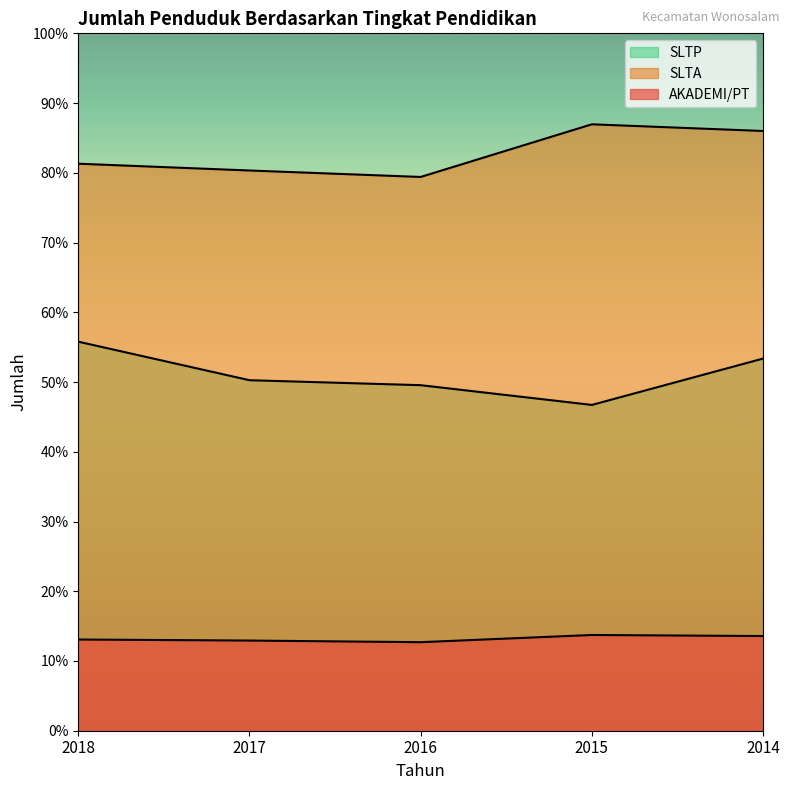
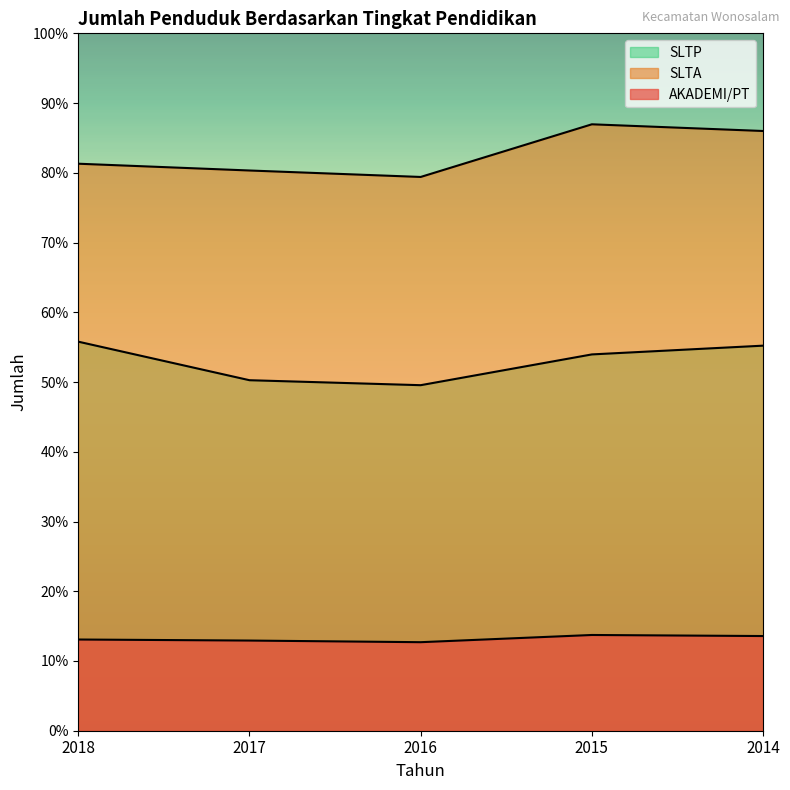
  {
    "SLTP": {
      "2018": "56%",
      "2017": "50%",
      "2016": "50%",
-     "2015": "47%",
-     "2014": "53%"
+     "2015": "54%",
+     "2014": "55%"
    }
  }
